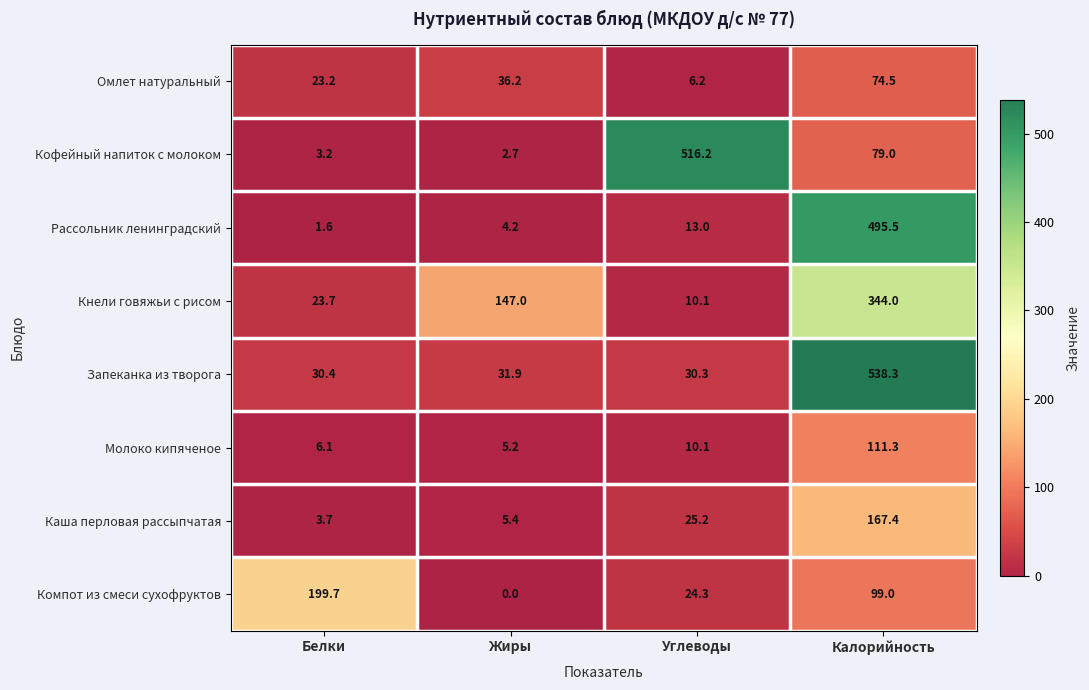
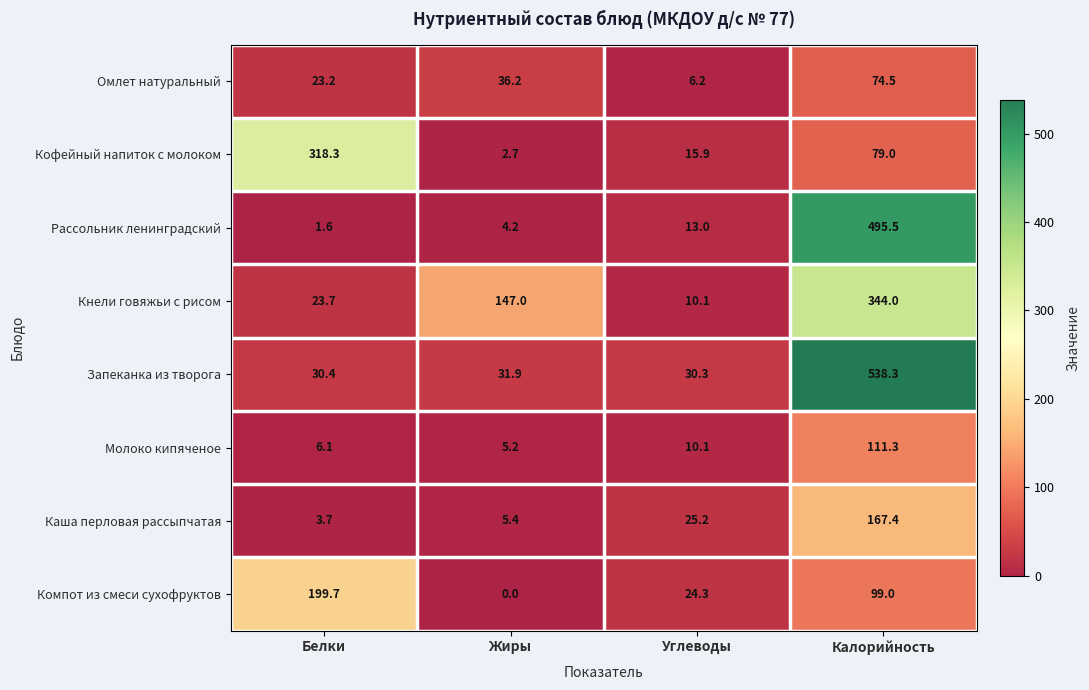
  {
    "Омлет натуральный": {
      "Белки": 23.2,
      "Жиры": 36.2,
      "Углеводы": 6.2,
      "Калорийность": 74.5
    },
    "Кофейный напиток с молоком": {
-     "Белки": 3.2,
+     "Белки": 318.3,
      "Жиры": 2.7,
-     "Углеводы": 516.2,
+     "Углеводы": 15.9,
      "Калорийность": 79.0
    },
    "Рассольник ленинградский": {
      "Белки": 1.6,
      "Жиры": 4.2,
      "Углеводы": 13.0,
      "Калорийность": 495.5
    },
    "Кнели говяжьи с рисом": {
      "Белки": 23.7,
      "Жиры": 147.0,
      "Углеводы": 10.1,
      "Калорийность": 344.0
    },
    "Запеканка из творога": {
      "Белки": 30.4,
      "Жиры": 31.9,
      "Углеводы": 30.3,
      "Калорийность": 538.3
    },
    "Молоко кипяченое": {
      "Белки": 6.1,
      "Жиры": 5.2,
      "Углеводы": 10.1,
      "Калорийность": 111.3
    },
    "Каша перловая рассыпчатая": {
      "Белки": 3.7,
      "Жиры": 5.4,
      "Углеводы": 25.2,
      "Калорийность": 167.4
    },
    "Компот из смеси сухофруктов": {
      "Белки": 199.7,
      "Жиры": 0.0,
      "Углеводы": 24.3,
      "Калорийность": 99.0
    }
  }
